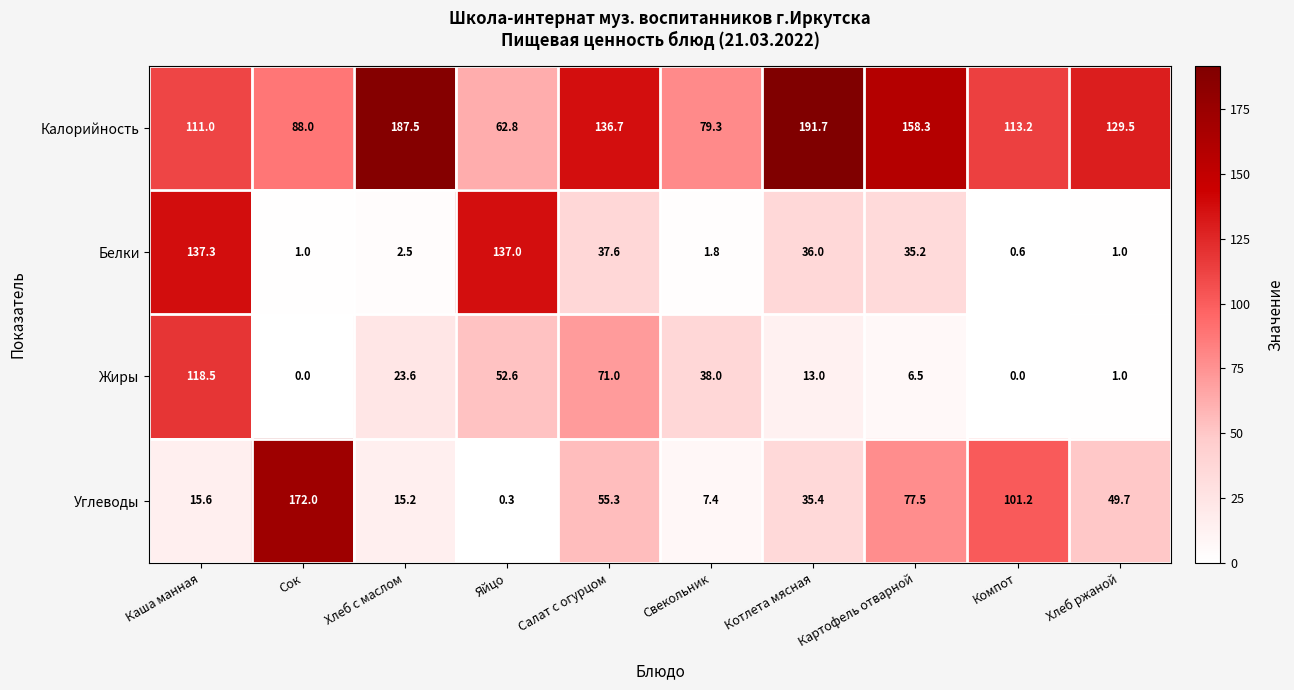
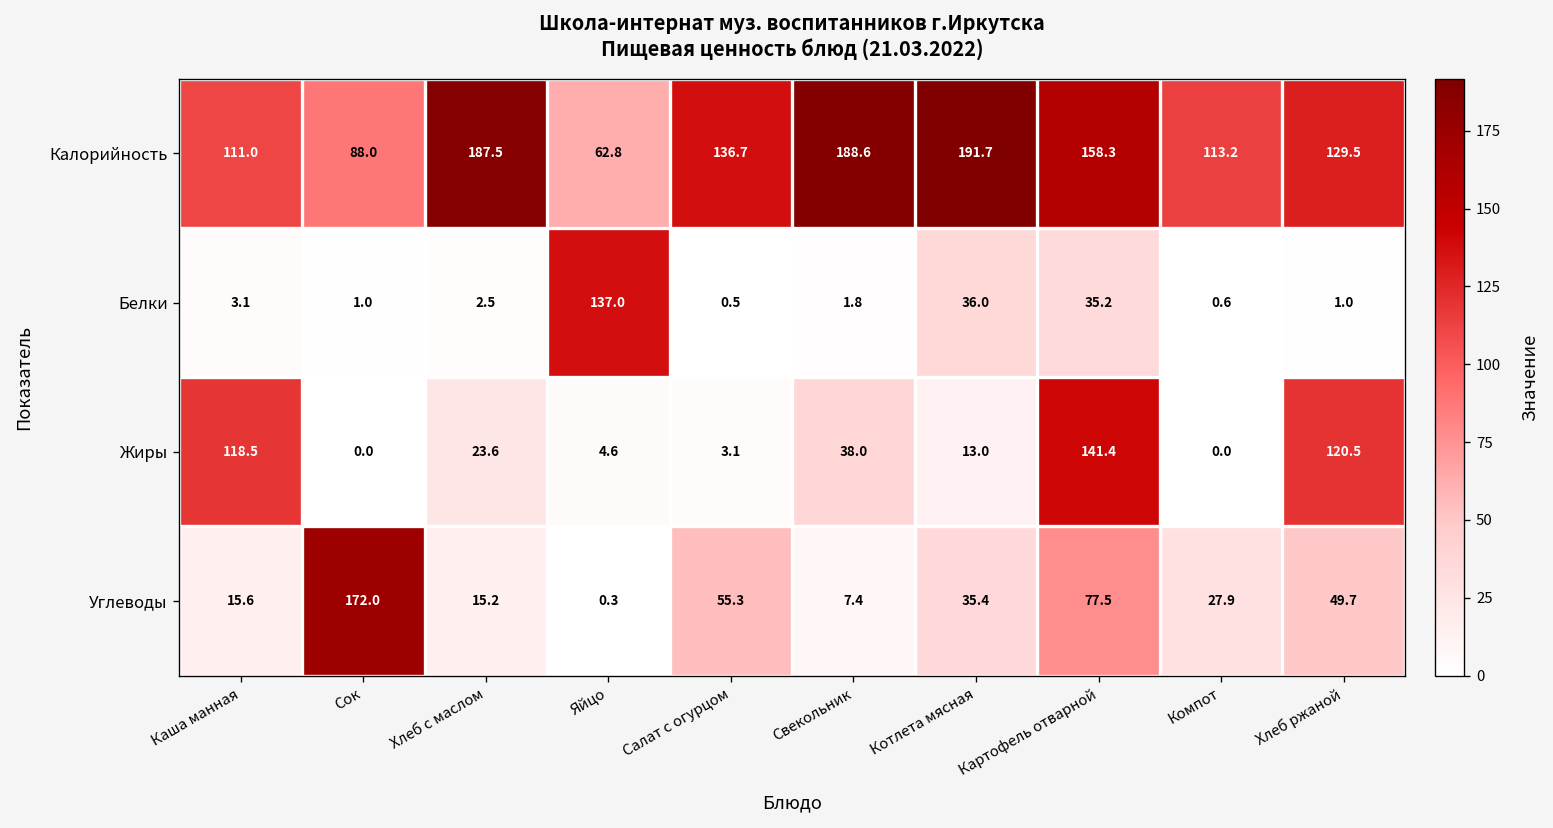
  {
    "Калорийность": {
      "Каша манная": 111.0,
      "Сок": 88.0,
      "Хлеб с маслом": 187.5,
      "Яйцо": 62.8,
      "Салат с огурцом": 136.7,
-     "Свекольник": 79.3,
+     "Свекольник": 188.6,
      "Котлета мясная": 191.7,
      "Картофель отварной": 158.3,
      "Компот": 113.2,
      "Хлеб ржаной": 129.5
    },
    "Белки": {
-     "Каша манная": 137.3,
+     "Каша манная": 3.1,
      "Сок": 1.0,
      "Хлеб с маслом": 2.5,
      "Яйцо": 137.0,
-     "Салат с огурцом": 37.6,
+     "Салат с огурцом": 0.5,
      "Свекольник": 1.8,
      "Котлета мясная": 36.0,
      "Картофель отварной": 35.2,
      "Компот": 0.6,
      "Хлеб ржаной": 1.0
    },
    "Жиры": {
      "Каша манная": 118.5,
      "Сок": 0.0,
      "Хлеб с маслом": 23.6,
-     "Яйцо": 52.6,
-     "Салат с огурцом": 71.0,
+     "Яйцо": 4.6,
+     "Салат с огурцом": 3.1,
      "Свекольник": 38.0,
      "Котлета мясная": 13.0,
-     "Картофель отварной": 6.5,
+     "Картофель отварной": 141.4,
      "Компот": 0.0,
-     "Хлеб ржаной": 1.0
+     "Хлеб ржаной": 120.5
    },
    "Углеводы": {
      "Каша манная": 15.6,
      "Сок": 172.0,
      "Хлеб с маслом": 15.2,
      "Яйцо": 0.3,
      "Салат с огурцом": 55.3,
      "Свекольник": 7.4,
      "Котлета мясная": 35.4,
      "Картофель отварной": 77.5,
-     "Компот": 101.2,
+     "Компот": 27.9,
      "Хлеб ржаной": 49.7
    }
  }
